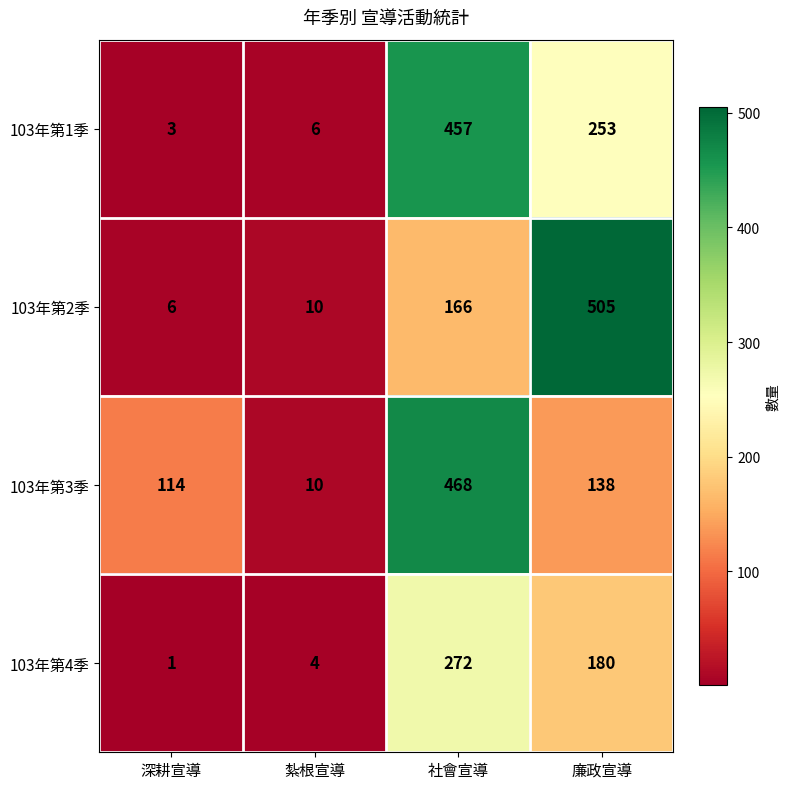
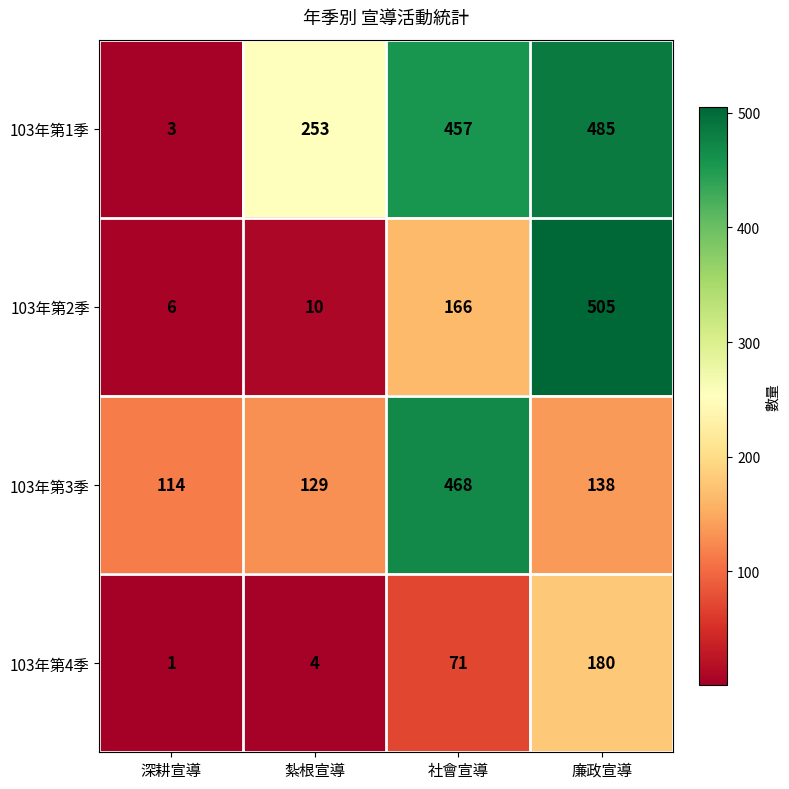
  {
    "103年第1季": {
      "深耕宣導": 3,
-     "紮根宣導": 6,
+     "紮根宣導": 253,
      "社會宣導": 457,
-     "廉政宣導": 253
+     "廉政宣導": 485
    },
    "103年第2季": {
      "深耕宣導": 6,
      "紮根宣導": 10,
      "社會宣導": 166,
      "廉政宣導": 505
    },
    "103年第3季": {
      "深耕宣導": 114,
-     "紮根宣導": 10,
+     "紮根宣導": 129,
      "社會宣導": 468,
      "廉政宣導": 138
    },
    "103年第4季": {
      "深耕宣導": 1,
      "紮根宣導": 4,
-     "社會宣導": 272,
+     "社會宣導": 71,
      "廉政宣導": 180
    }
  }
